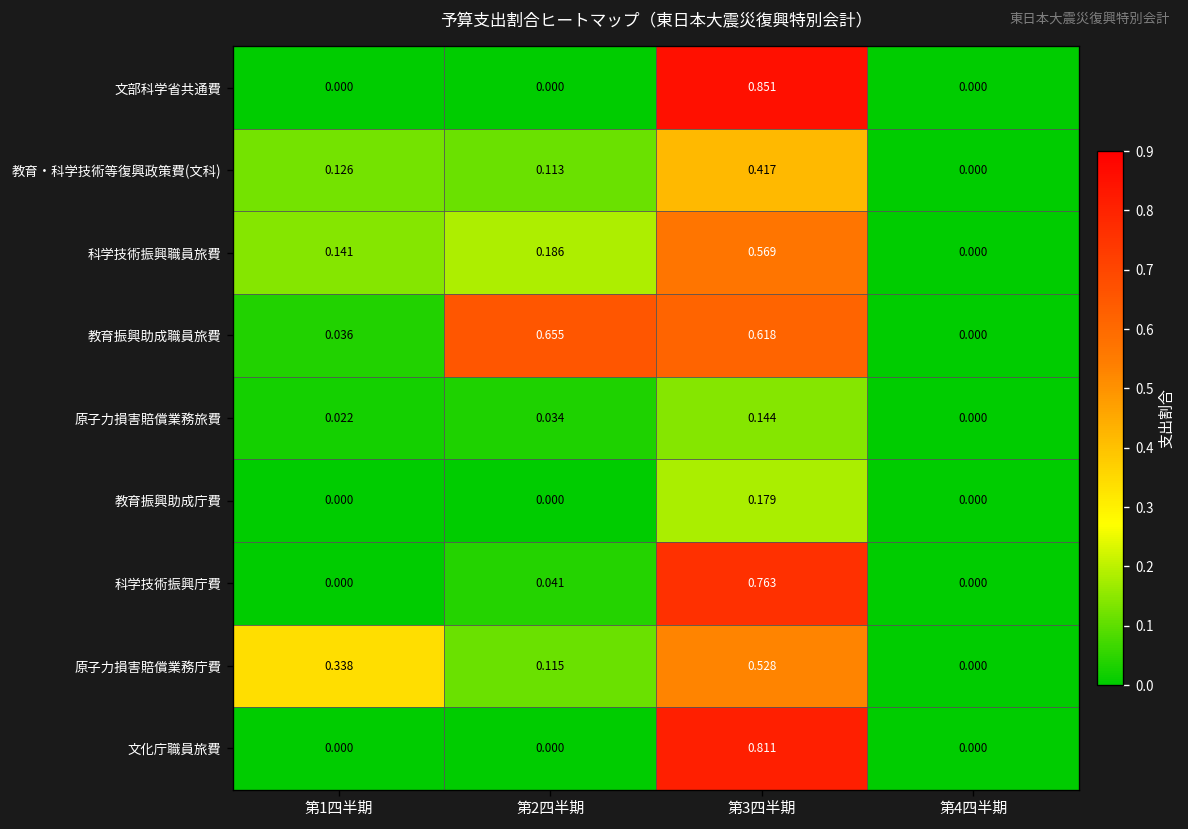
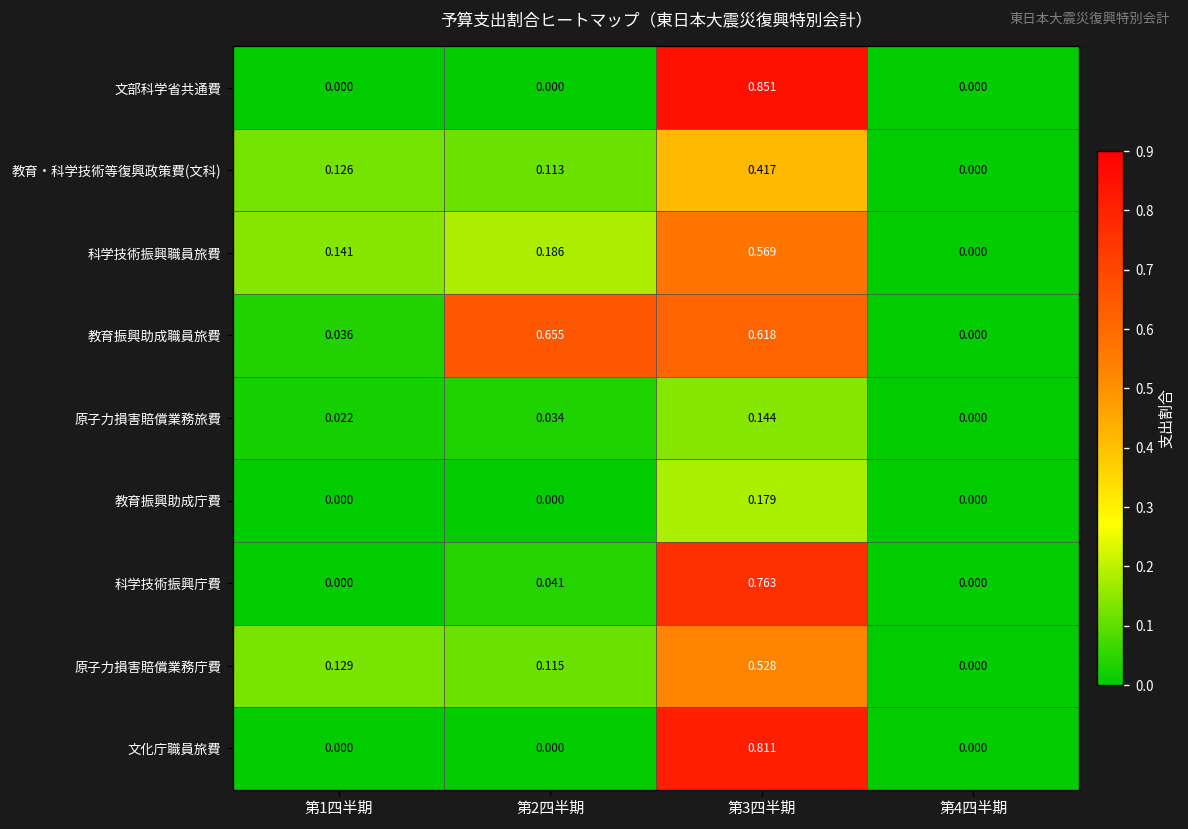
  {
    "文部科学省共通費": {
      "第1四半期": 0.000,
      "第2四半期": 0.000,
      "第3四半期": 0.851,
      "第4四半期": 0.000
    },
    "教育・科学技術等復興政策費(文科)": {
      "第1四半期": 0.126,
      "第2四半期": 0.113,
      "第3四半期": 0.417,
      "第4四半期": 0.000
    },
    "科学技術振興職員旅費": {
      "第1四半期": 0.141,
      "第2四半期": 0.186,
      "第3四半期": 0.569,
      "第4四半期": 0.000
    },
    "教育振興助成職員旅費": {
      "第1四半期": 0.036,
      "第2四半期": 0.655,
      "第3四半期": 0.618,
      "第4四半期": 0.000
    },
    "原子力損害賠償業務旅費": {
      "第1四半期": 0.022,
      "第2四半期": 0.034,
      "第3四半期": 0.144,
      "第4四半期": 0.000
    },
    "教育振興助成庁費": {
      "第1四半期": 0.000,
      "第2四半期": 0.000,
      "第3四半期": 0.179,
      "第4四半期": 0.000
    },
    "科学技術振興庁費": {
      "第1四半期": 0.000,
      "第2四半期": 0.041,
      "第3四半期": 0.763,
      "第4四半期": 0.000
    },
    "原子力損害賠償業務庁費": {
-     "第1四半期": 0.338,
+     "第1四半期": 0.129,
      "第2四半期": 0.115,
      "第3四半期": 0.528,
      "第4四半期": 0.000
    },
    "文化庁職員旅費": {
      "第1四半期": 0.000,
      "第2四半期": 0.000,
      "第3四半期": 0.811,
      "第4四半期": 0.000
    }
  }
